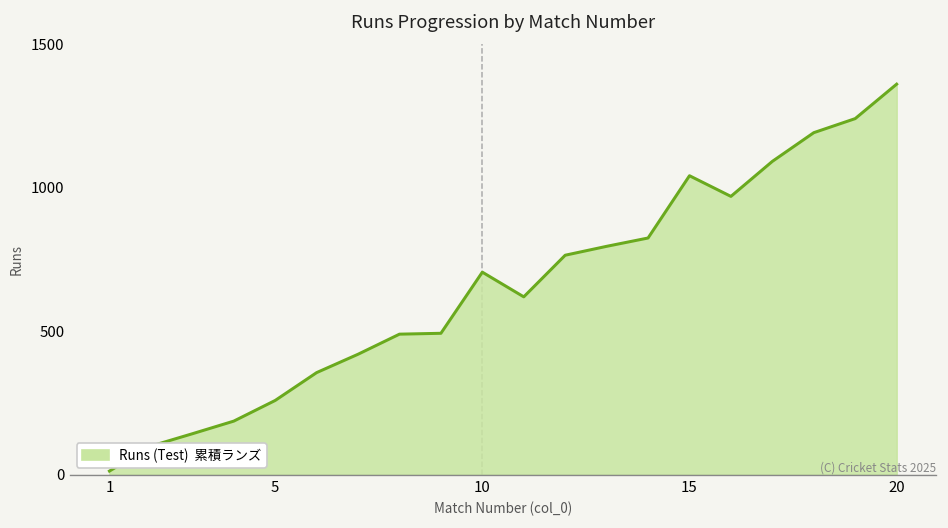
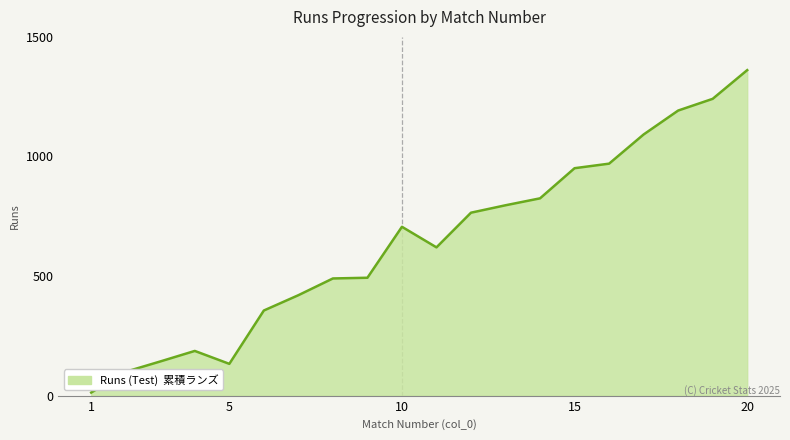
  {
    "1": 10,
-   "5": 260,
+   "5": 130,
    "10": 710,
-   "15": 1040,
+   "15": 950,
    "20": 1360
  }
